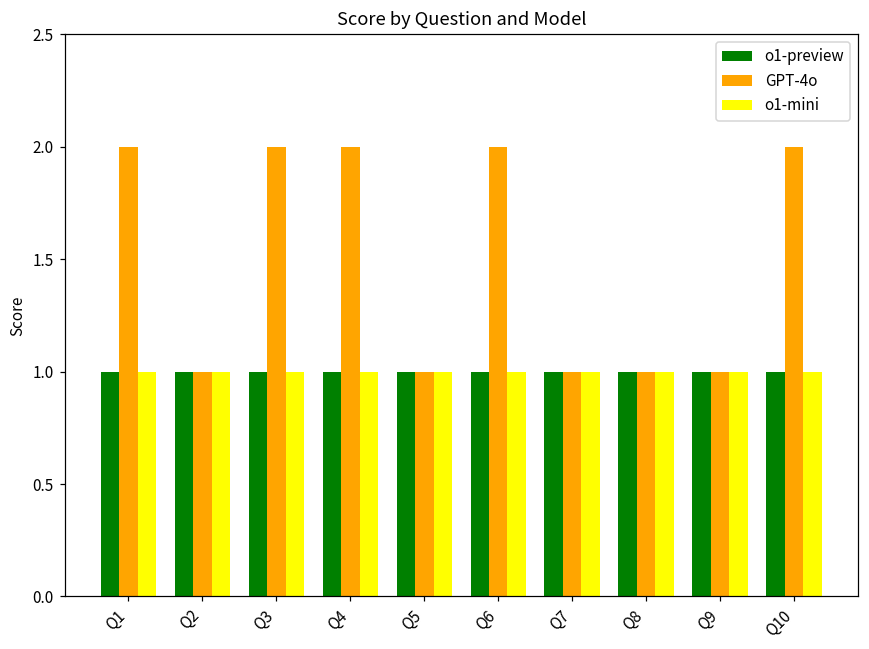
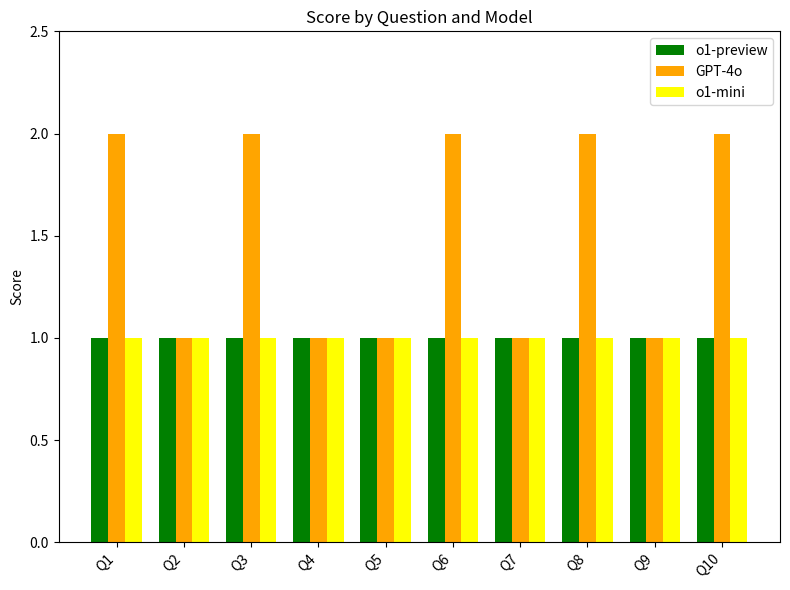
  {
    "o1-preview": {
      "Q1": 1,
      "Q2": 1,
      "Q3": 1,
      "Q4": 1,
      "Q5": 1,
      "Q6": 1,
      "Q7": 1,
      "Q8": 1,
      "Q9": 1,
      "Q10": 1
    },
    "GPT-4o": {
      "Q1": 2,
      "Q2": 1,
      "Q3": 2,
-     "Q4": 2,
+     "Q4": 1,
      "Q5": 1,
      "Q6": 2,
      "Q7": 1,
-     "Q8": 1,
+     "Q8": 2,
      "Q9": 1,
      "Q10": 2
    },
    "o1-mini": {
      "Q1": 1,
      "Q2": 1,
      "Q3": 1,
      "Q4": 1,
      "Q5": 1,
      "Q6": 1,
      "Q7": 1,
      "Q8": 1,
      "Q9": 1,
      "Q10": 1
    }
  }
